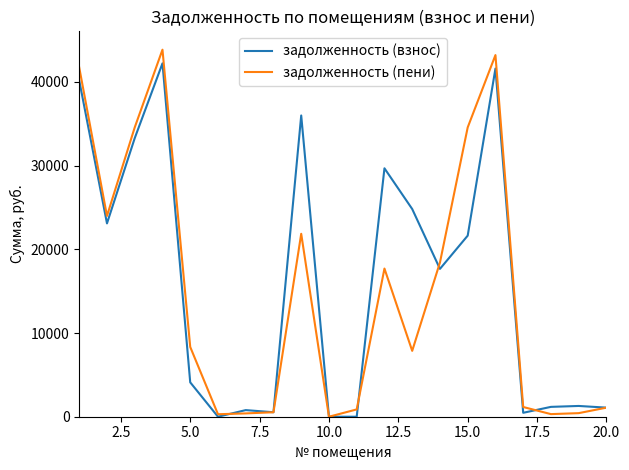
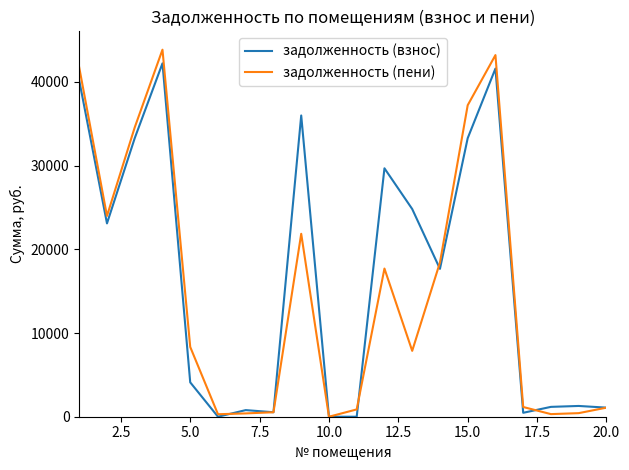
  {
    "задолженность (взнос)": {
      "5.0": 4000,
-     "15.0": 22000
+     "15.0": 33000
    },
    "задолженность (пени)": {
      "5.0": 8000,
-     "15.0": 35000
+     "15.0": 37000
    }
  }
